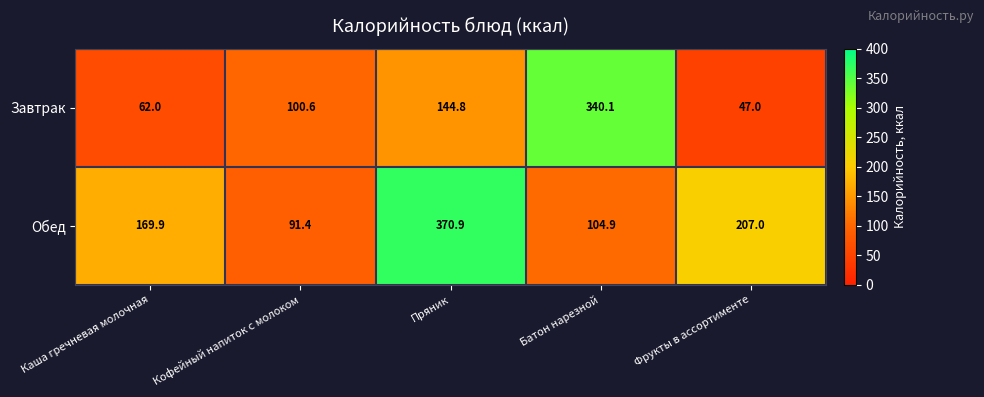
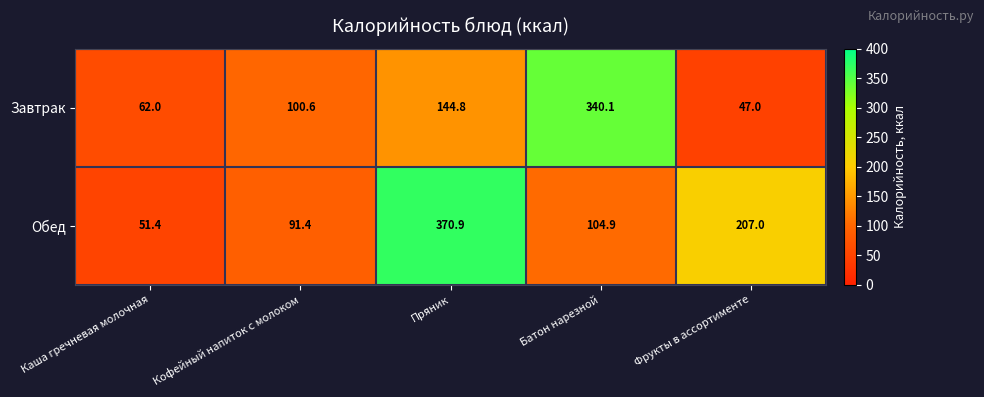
  {
    "Завтрак": {
      "Каша гречневая молочная": 62.0,
      "Кофейный напиток с молоком": 100.6,
      "Пряник": 144.8,
      "Батон нарезной": 340.1,
      "Фрукты в ассортименте": 47.0
    },
    "Обед": {
-     "Каша гречневая молочная": 169.9,
+     "Каша гречневая молочная": 51.4,
      "Кофейный напиток с молоком": 91.4,
      "Пряник": 370.9,
      "Батон нарезной": 104.9,
      "Фрукты в ассортименте": 207.0
    }
  }
